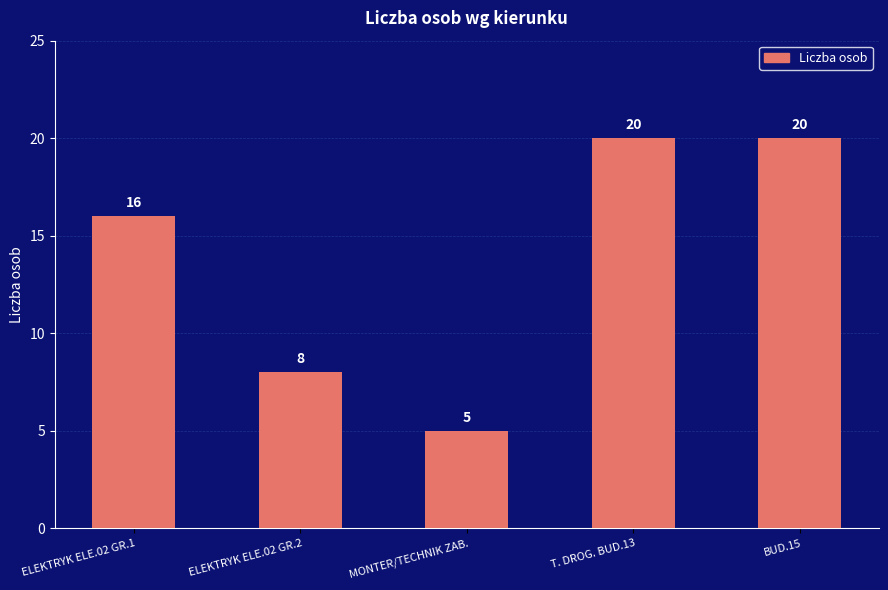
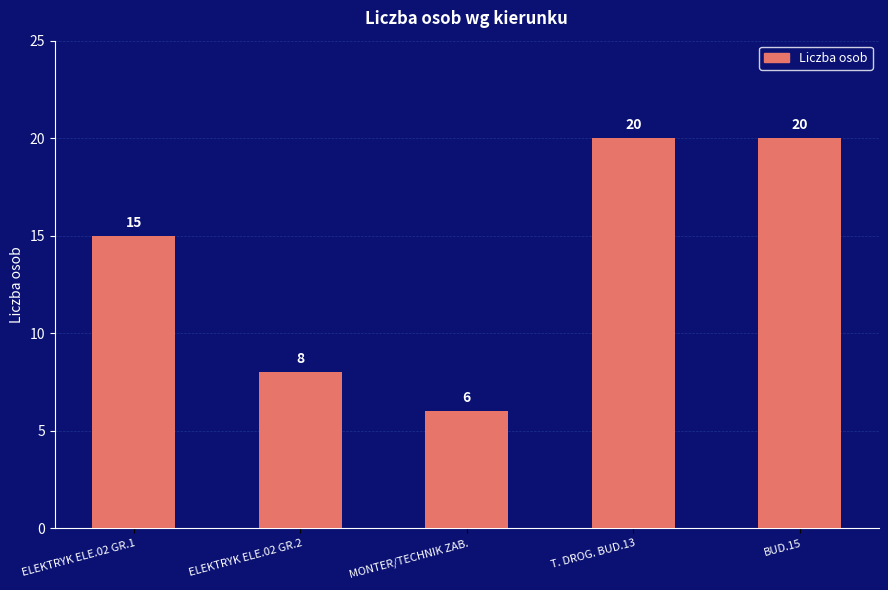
  {
-   "ELEKTRYK ELE.02 GR.1": 16,
+   "ELEKTRYK ELE.02 GR.1": 15,
    "ELEKTRYK ELE.02 GR.2": 8,
-   "MONTER/TECHNIK ZAB.": 5,
+   "MONTER/TECHNIK ZAB.": 6,
    "T. DROG. BUD.13": 20,
    "BUD.15": 20
  }
